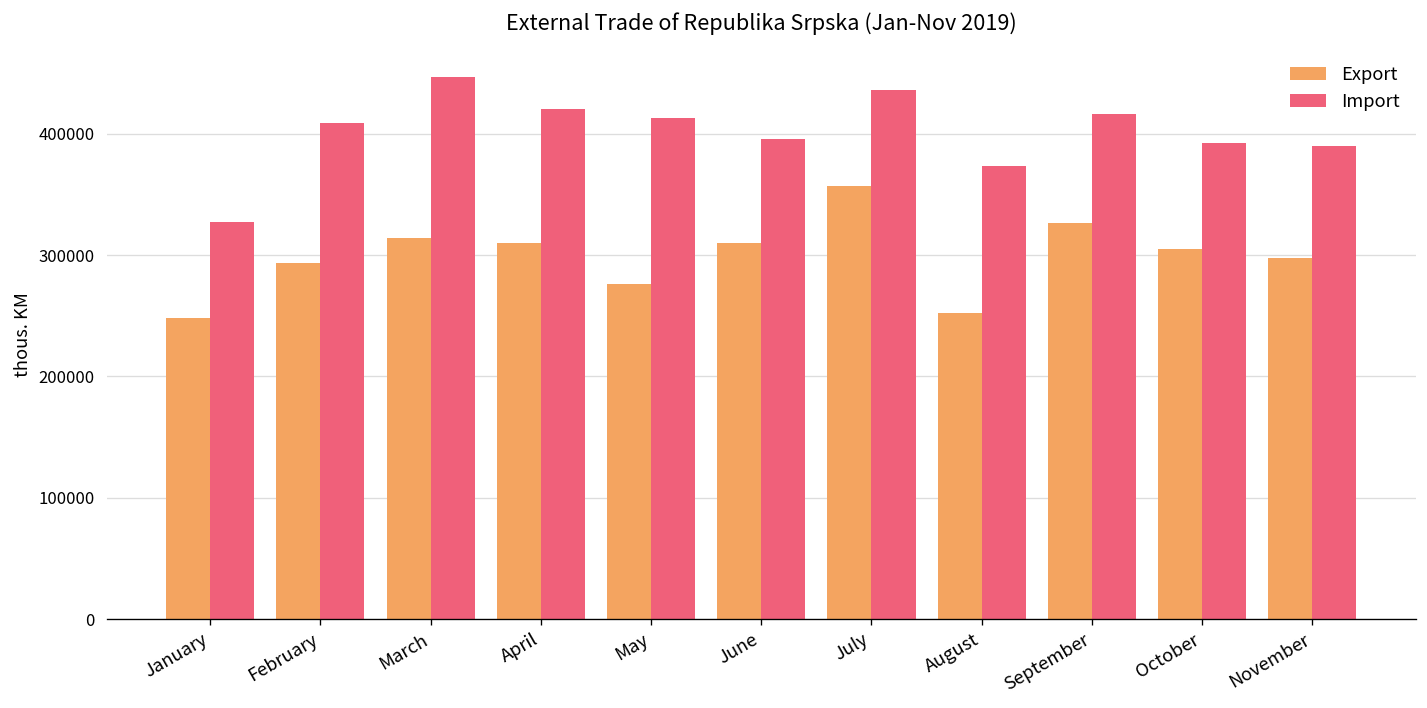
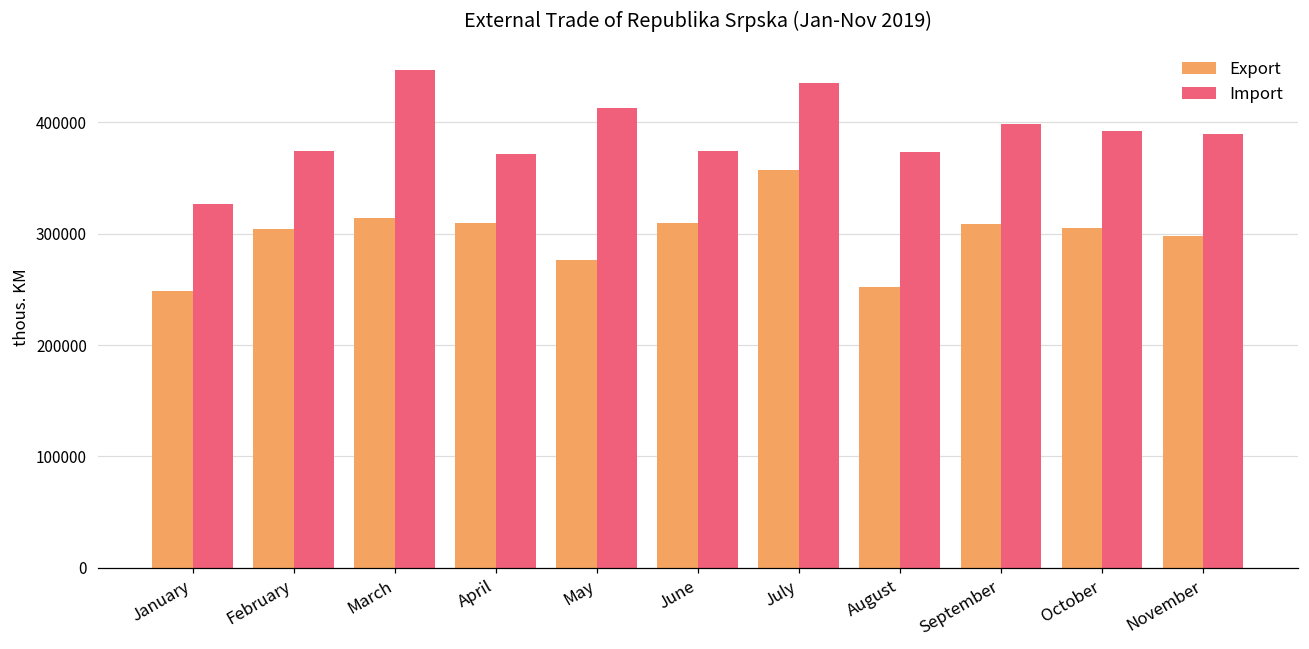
  {
    "Export": {
      "January": 248000,
-     "February": 294000,
+     "February": 304000,
      "March": 314000,
      "April": 310000,
      "May": 276000,
      "June": 310000,
      "July": 357000,
      "August": 252000,
-     "September": 326000,
+     "September": 309000,
      "October": 305000,
      "November": 298000
    },
    "Import": {
      "January": 327000,
-     "February": 409000,
+     "February": 375000,
      "March": 447000,
-     "April": 420000,
+     "April": 371000,
      "May": 413000,
-     "June": 396000,
+     "June": 375000,
      "July": 436000,
      "August": 373000,
-     "September": 416000,
+     "September": 398000,
      "October": 392000,
      "November": 390000
    }
  }
